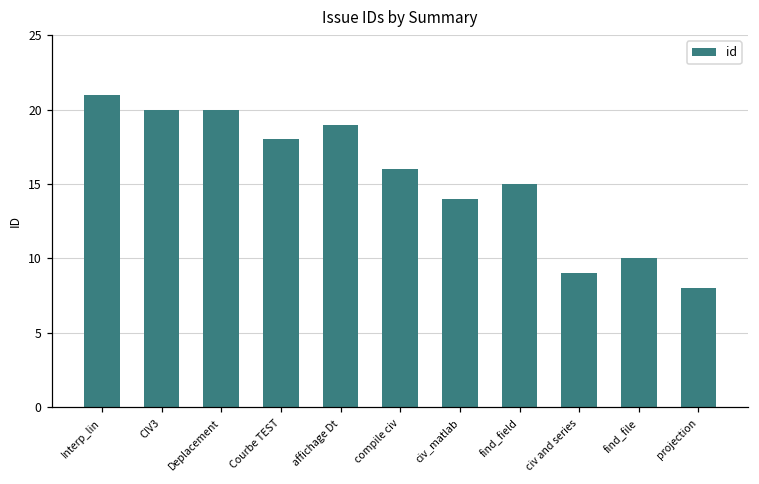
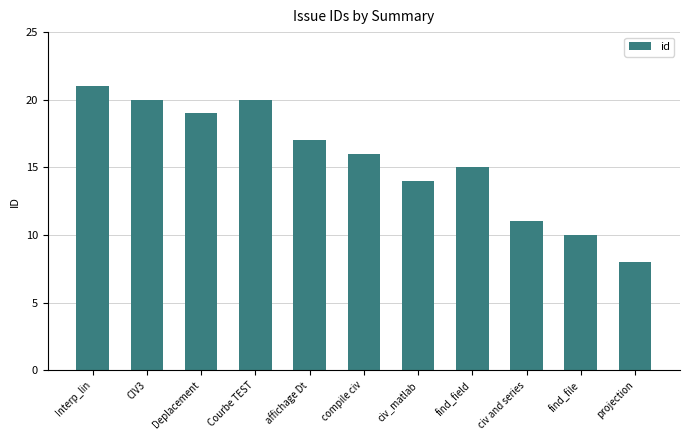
  {
    "Interp_lin": 21,
    "CIV3": 20,
-   "Deplacement": 20,
-   "Courbe TEST": 18,
-   "affichage Dt": 19,
+   "Deplacement": 19,
+   "Courbe TEST": 20,
+   "affichage Dt": 17,
    "compile civ": 16,
    "civ_matlab": 14,
    "find_field": 15,
-   "civ and series": 9,
+   "civ and series": 11,
    "find_file": 10,
    "projection": 8
  }
